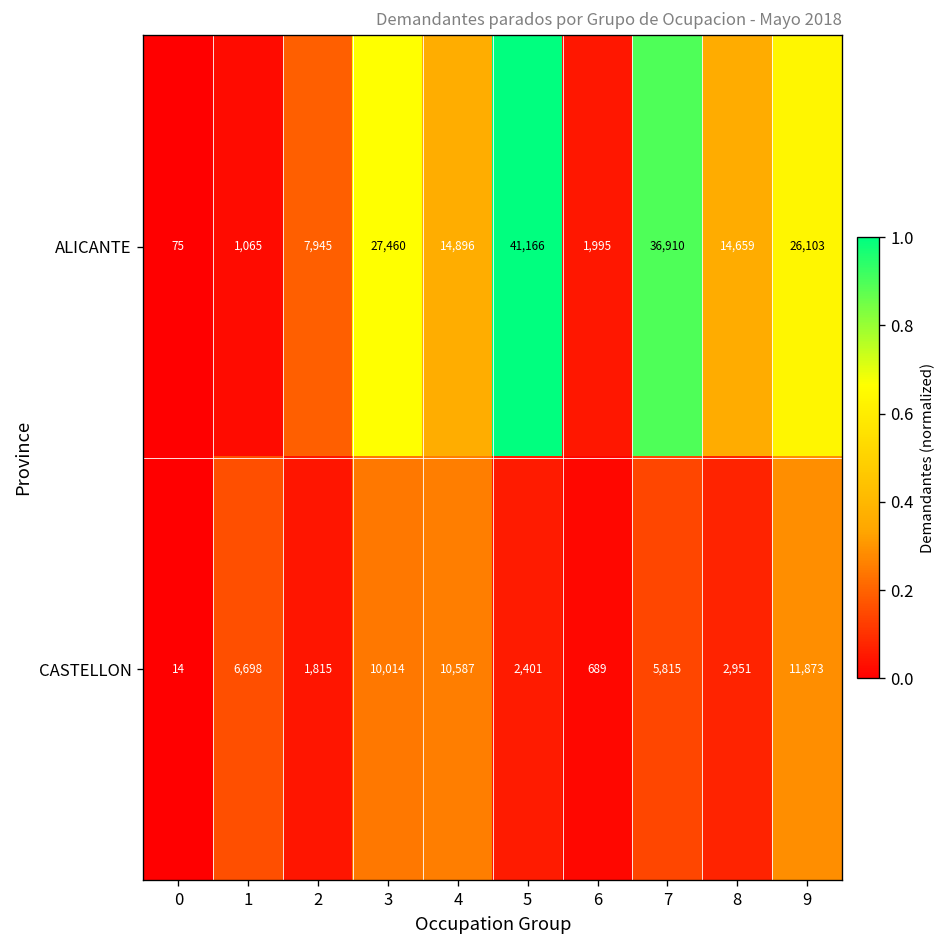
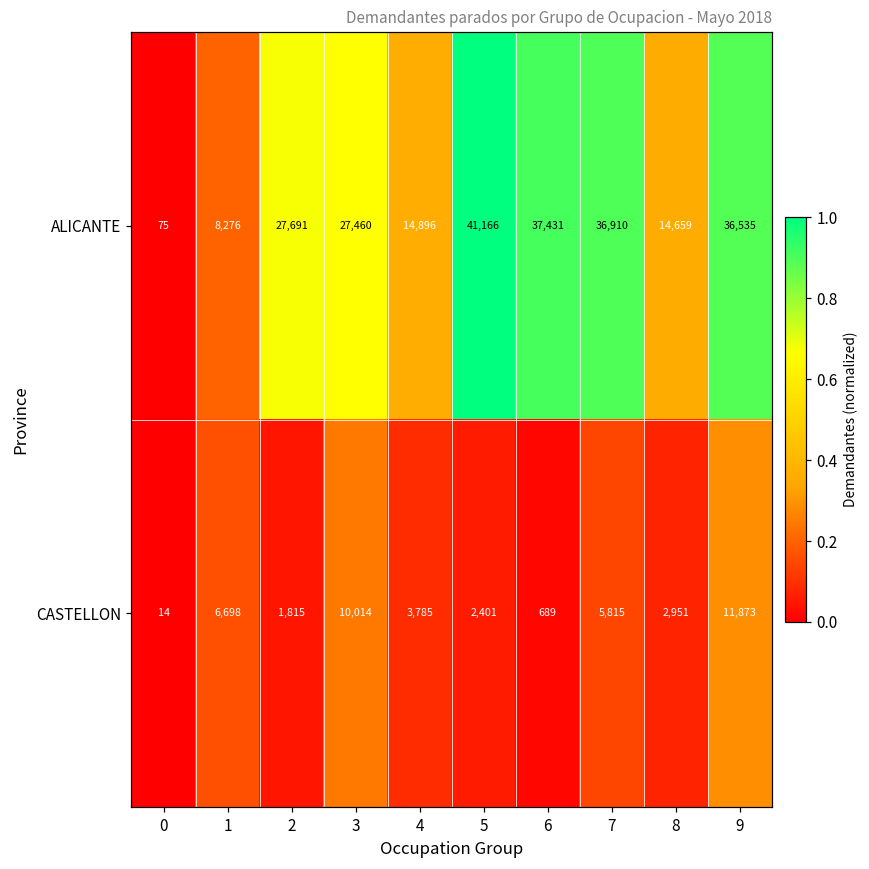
  {
    "ALICANTE": {
      "0": "75",
-     "1": "1,065",
-     "2": "7,945",
+     "1": "8,276",
+     "2": "27,691",
      "3": "27,460",
      "4": "14,896",
      "5": "41,166",
-     "6": "1,995",
+     "6": "37,431",
      "7": "36,910",
      "8": "14,659",
-     "9": "26,103"
+     "9": "36,535"
    },
    "CASTELLON": {
      "0": "14",
      "1": "6,698",
      "2": "1,815",
      "3": "10,014",
-     "4": "10,587",
+     "4": "3,785",
      "5": "2,401",
      "6": "689",
      "7": "5,815",
      "8": "2,951",
      "9": "11,873"
    }
  }
